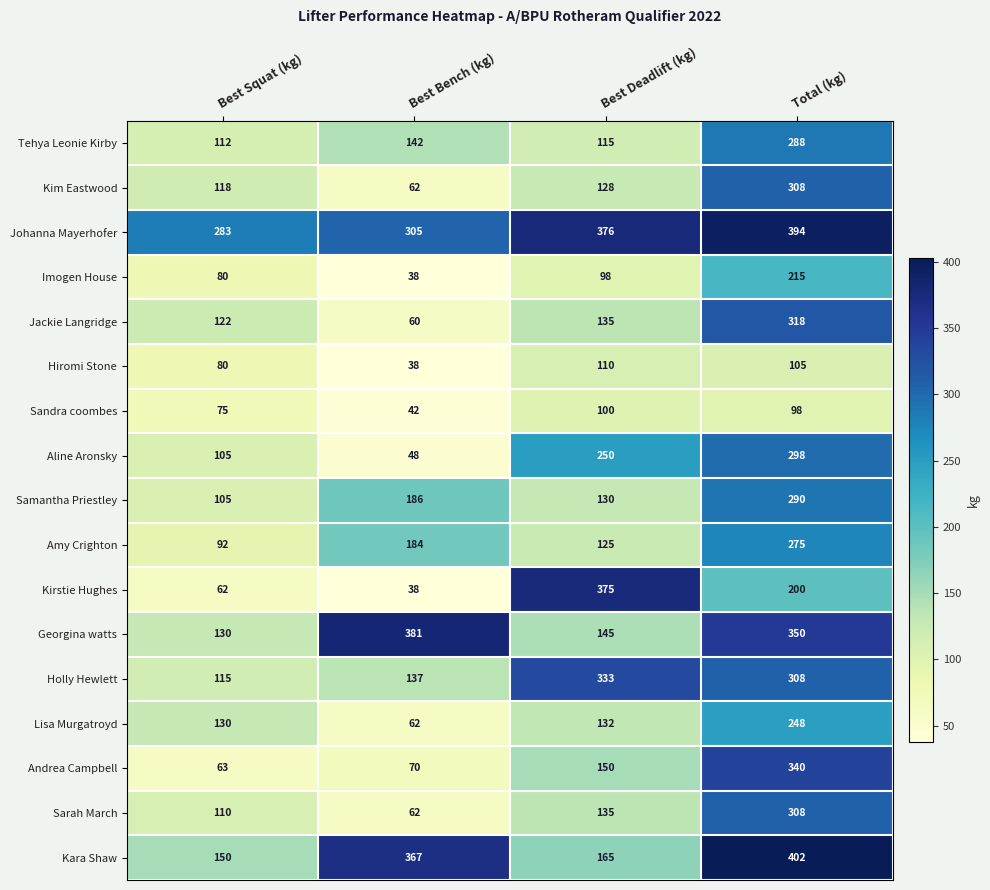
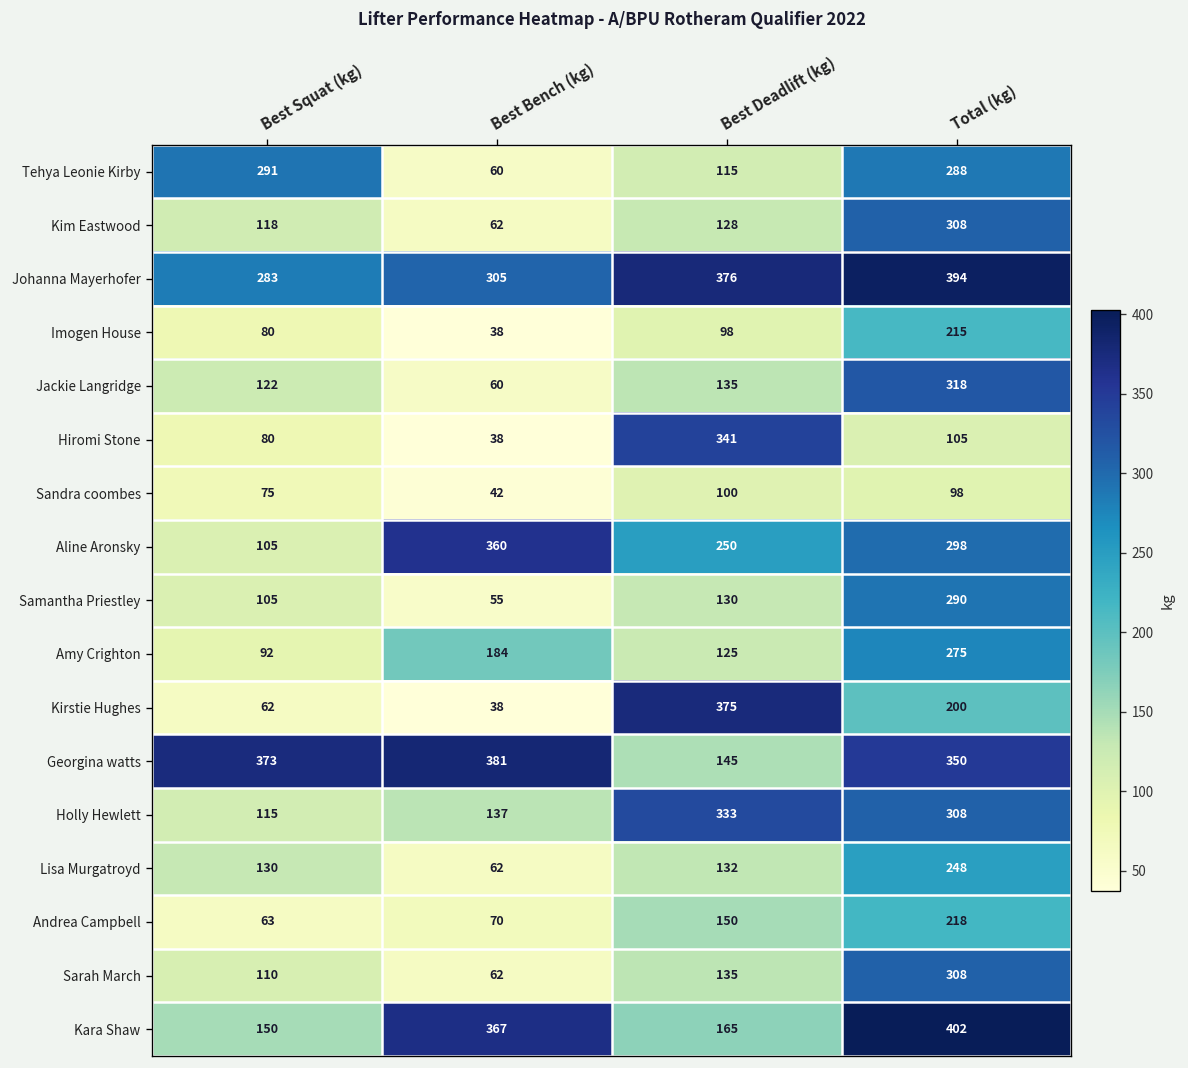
  {
    "Tehya Leonie Kirby": {
-     "Best Squat (kg)": 112,
-     "Best Bench (kg)": 142,
+     "Best Squat (kg)": 291,
+     "Best Bench (kg)": 60,
      "Best Deadlift (kg)": 115,
      "Total (kg)": 288
    },
    "Kim Eastwood": {
      "Best Squat (kg)": 118,
      "Best Bench (kg)": 62,
      "Best Deadlift (kg)": 128,
      "Total (kg)": 308
    },
    "Johanna Mayerhofer": {
      "Best Squat (kg)": 283,
      "Best Bench (kg)": 305,
      "Best Deadlift (kg)": 376,
      "Total (kg)": 394
    },
    "Imogen House": {
      "Best Squat (kg)": 80,
      "Best Bench (kg)": 38,
      "Best Deadlift (kg)": 98,
      "Total (kg)": 215
    },
    "Jackie Langridge": {
      "Best Squat (kg)": 122,
      "Best Bench (kg)": 60,
      "Best Deadlift (kg)": 135,
      "Total (kg)": 318
    },
    "Hiromi Stone": {
      "Best Squat (kg)": 80,
      "Best Bench (kg)": 38,
-     "Best Deadlift (kg)": 110,
+     "Best Deadlift (kg)": 341,
      "Total (kg)": 105
    },
    "Sandra coombes": {
      "Best Squat (kg)": 75,
      "Best Bench (kg)": 42,
      "Best Deadlift (kg)": 100,
      "Total (kg)": 98
    },
    "Aline Aronsky": {
      "Best Squat (kg)": 105,
-     "Best Bench (kg)": 48,
+     "Best Bench (kg)": 360,
      "Best Deadlift (kg)": 250,
      "Total (kg)": 298
    },
    "Samantha Priestley": {
      "Best Squat (kg)": 105,
-     "Best Bench (kg)": 186,
+     "Best Bench (kg)": 55,
      "Best Deadlift (kg)": 130,
      "Total (kg)": 290
    },
    "Amy Crighton": {
      "Best Squat (kg)": 92,
      "Best Bench (kg)": 184,
      "Best Deadlift (kg)": 125,
      "Total (kg)": 275
    },
    "Kirstie Hughes": {
      "Best Squat (kg)": 62,
      "Best Bench (kg)": 38,
      "Best Deadlift (kg)": 375,
      "Total (kg)": 200
    },
    "Georgina watts": {
-     "Best Squat (kg)": 130,
+     "Best Squat (kg)": 373,
      "Best Bench (kg)": 381,
      "Best Deadlift (kg)": 145,
      "Total (kg)": 350
    },
    "Holly Hewlett": {
      "Best Squat (kg)": 115,
      "Best Bench (kg)": 137,
      "Best Deadlift (kg)": 333,
      "Total (kg)": 308
    },
    "Lisa Murgatroyd": {
      "Best Squat (kg)": 130,
      "Best Bench (kg)": 62,
      "Best Deadlift (kg)": 132,
      "Total (kg)": 248
    },
    "Andrea Campbell": {
      "Best Squat (kg)": 63,
      "Best Bench (kg)": 70,
      "Best Deadlift (kg)": 150,
-     "Total (kg)": 340
+     "Total (kg)": 218
    },
    "Sarah March": {
      "Best Squat (kg)": 110,
      "Best Bench (kg)": 62,
      "Best Deadlift (kg)": 135,
      "Total (kg)": 308
    },
    "Kara Shaw": {
      "Best Squat (kg)": 150,
      "Best Bench (kg)": 367,
      "Best Deadlift (kg)": 165,
      "Total (kg)": 402
    }
  }
